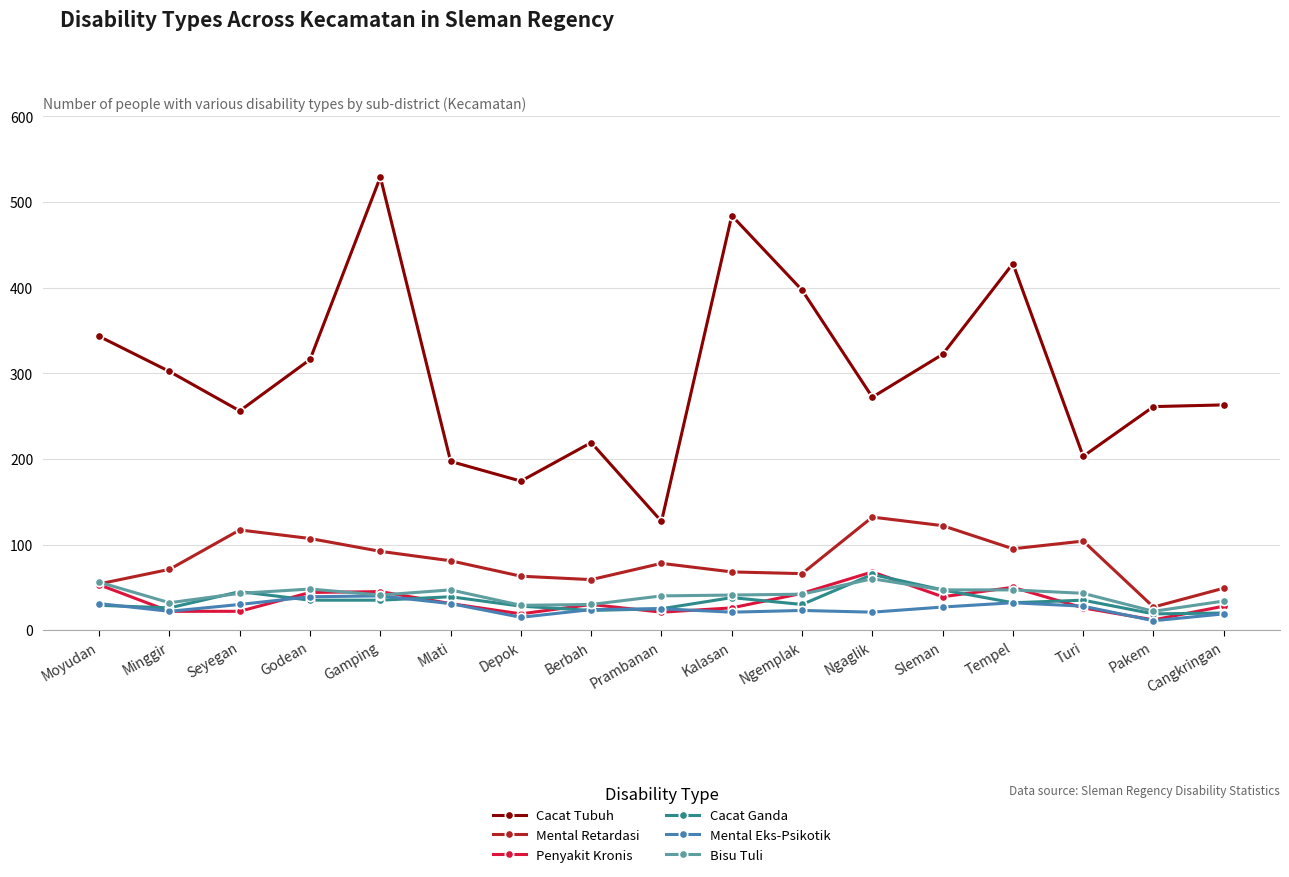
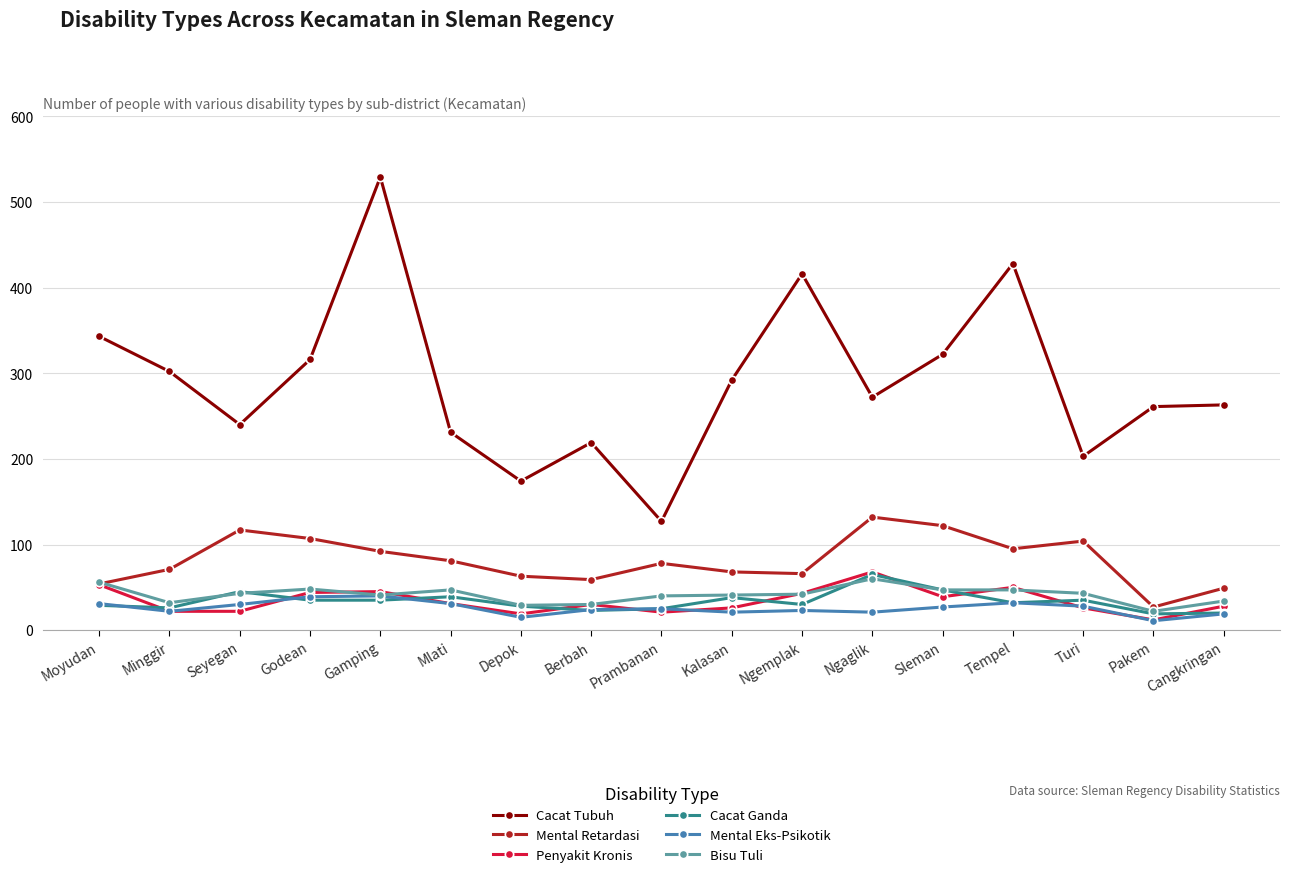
  {
    "Cacat Tubuh": {
      "Moyudan": 340,
      "Minggir": 300,
-     "Seyegan": 260,
+     "Seyegan": 240,
      "Godean": 320,
      "Gamping": 530,
-     "Mlati": 200,
+     "Mlati": 230,
      "Depok": 170,
      "Berbah": 220,
      "Prambanan": 130,
-     "Kalasan": 480,
-     "Ngemplak": 400,
+     "Kalasan": 290,
+     "Ngemplak": 420,
      "Ngaglik": 270,
      "Sleman": 320,
      "Tempel": 430,
      "Turi": 200,
      "Pakem": 260,
      "Cangkringan": 260
    }
  }
